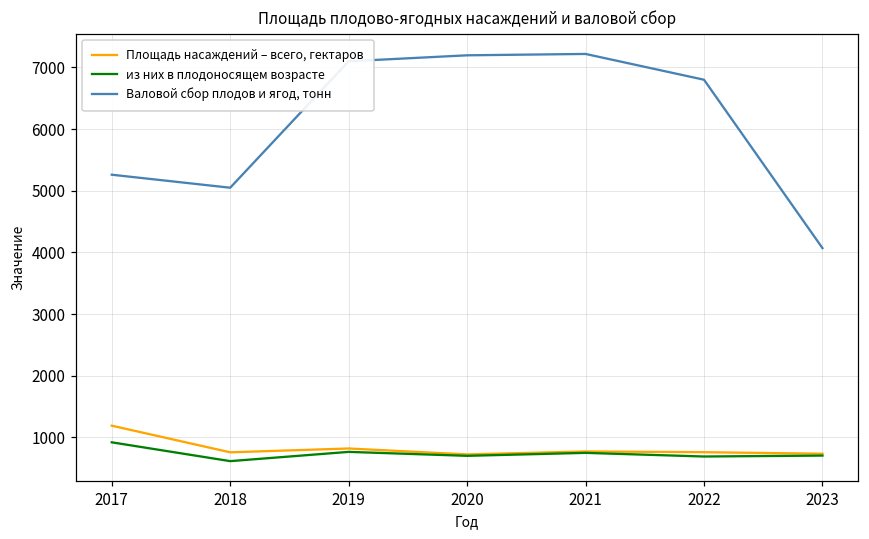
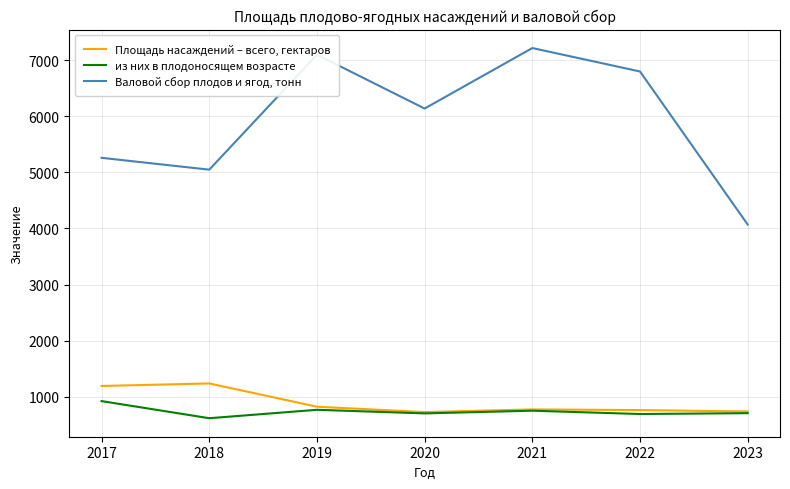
  {
    "Площадь насаждений – всего, гектаров": {
      "2017": 1200,
-     "2018": 800,
+     "2018": 1200,
      "2019": 800,
      "2022": 800
    },
    "из них в плодоносящем возрасте": {
      "2017": 900,
      "2018": 600,
      "2019": 800,
      "2022": 700
    },
    "Валовой сбор плодов и ягод, тонн": {
      "2017": 5300,
      "2018": 5000,
-     "2020": 7200,
+     "2020": 6100,
      "2021": 7200,
      "2022": 6800,
      "2023": 4100
    }
  }
